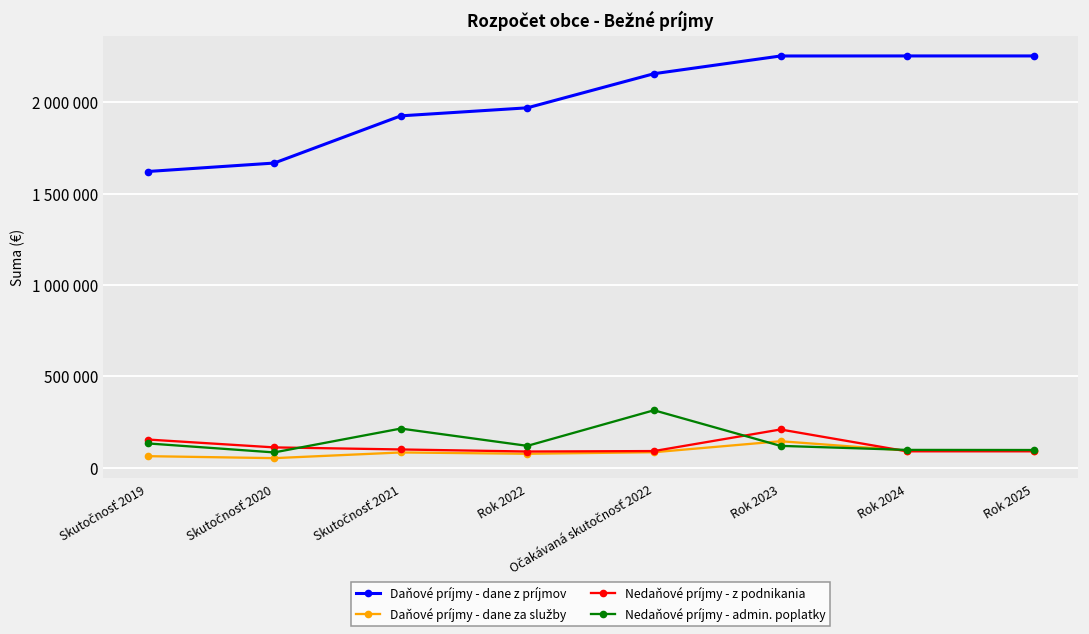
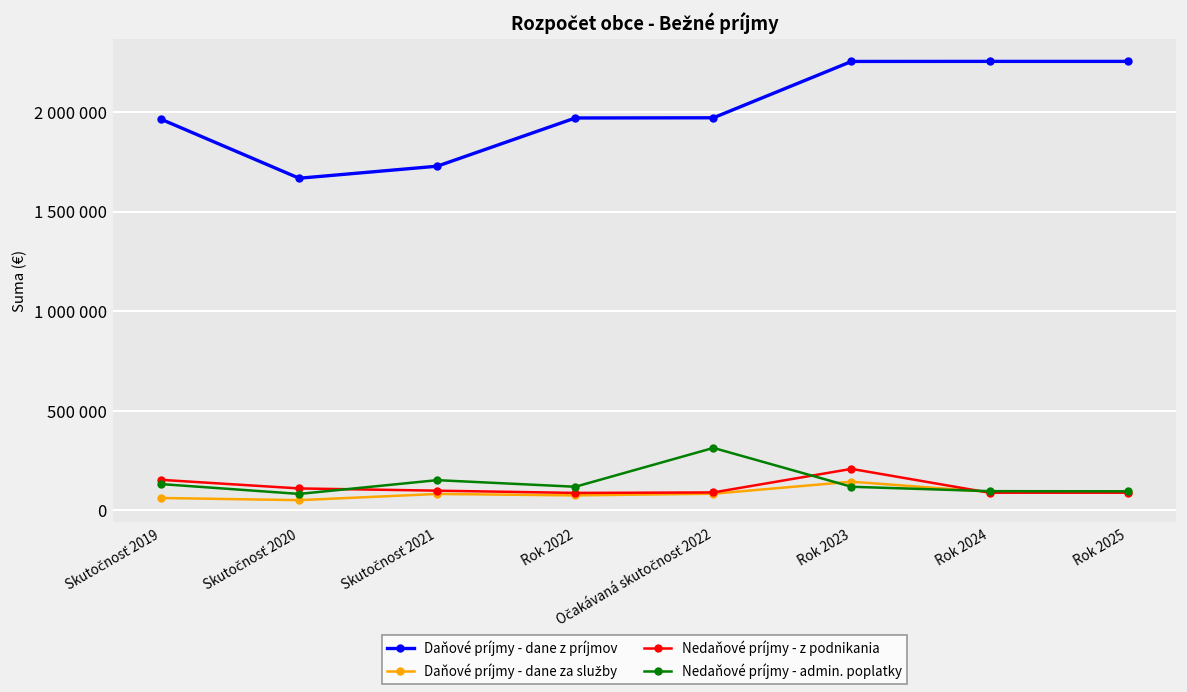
  {
    "Daňové príjmy - dane z príjmov": {
-     "Skutočnosť 2019": 1620000,
+     "Skutočnosť 2019": 1960000,
      "Skutočnosť 2020": 1670000,
-     "Skutočnosť 2021": 1930000,
+     "Skutočnosť 2021": 1730000,
      "Rok 2022": 1970000,
-     "Očakávaná skutočnosť 2022": 2160000,
+     "Očakávaná skutočnosť 2022": 1970000,
      "Rok 2023": 2250000,
      "Rok 2024": 2250000,
      "Rok 2025": 2250000
    },
    "Daňové príjmy - dane za služby": {
      "Skutočnosť 2019": 60000,
      "Skutočnosť 2020": 50000,
      "Skutočnosť 2021": 80000,
      "Rok 2023": 140000
    },
    "Nedaňové príjmy - z podnikania": {
      "Skutočnosť 2019": 150000,
      "Skutočnosť 2020": 110000,
      "Skutočnosť 2021": 100000,
      "Rok 2023": 210000
    },
    "Nedaňové príjmy - admin. poplatky": {
      "Skutočnosť 2019": 130000,
      "Skutočnosť 2020": 80000,
-     "Skutočnosť 2021": 210000,
+     "Skutočnosť 2021": 150000,
      "Rok 2022": 120000,
      "Očakávaná skutočnosť 2022": 310000,
      "Rok 2023": 120000
    }
  }
